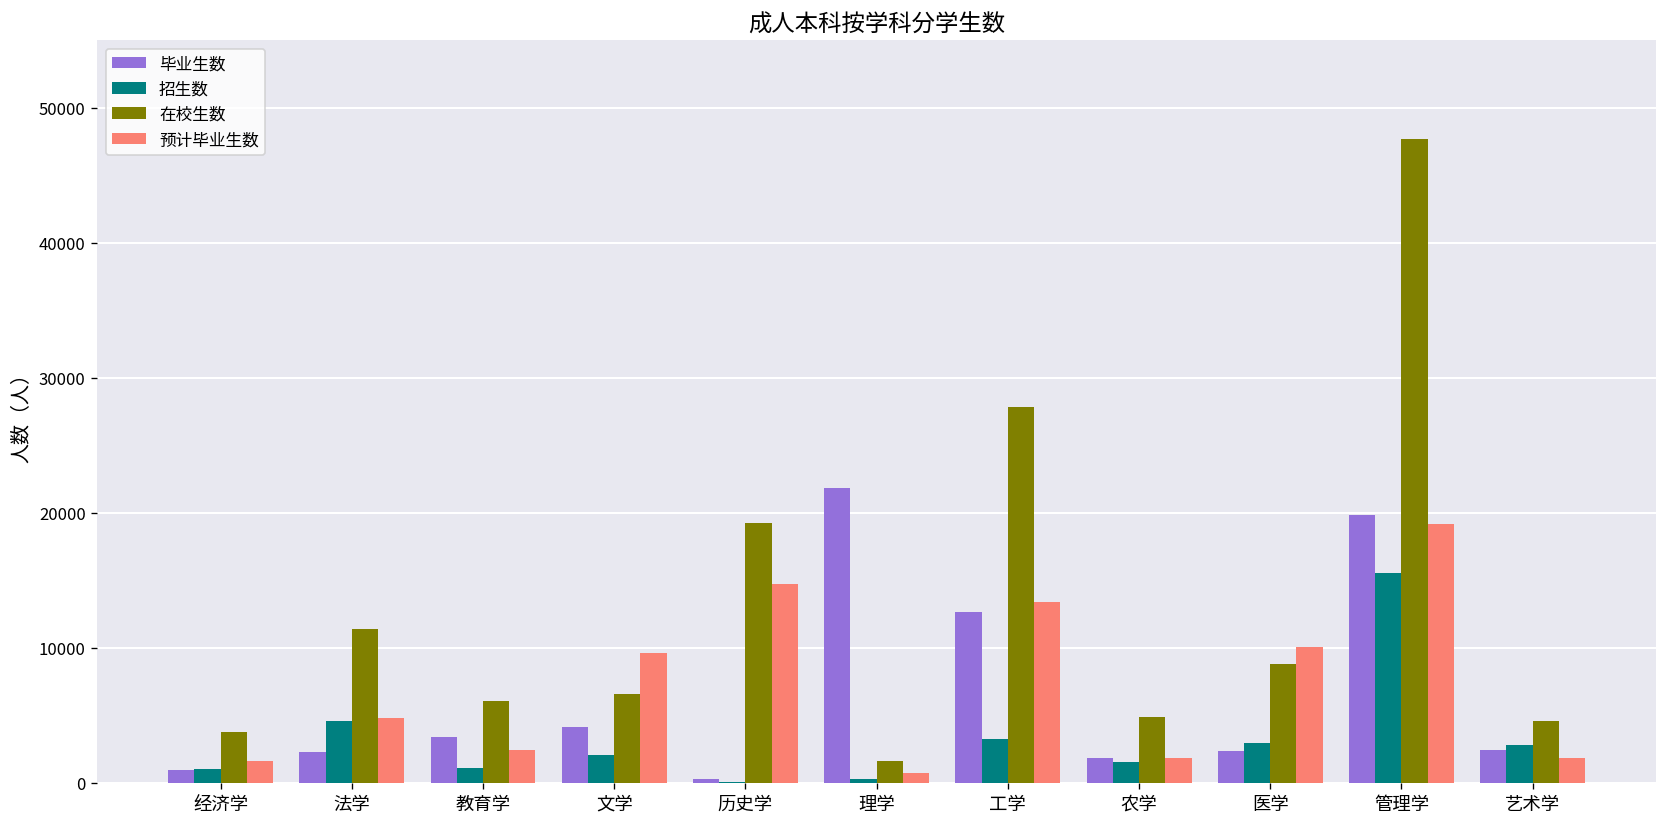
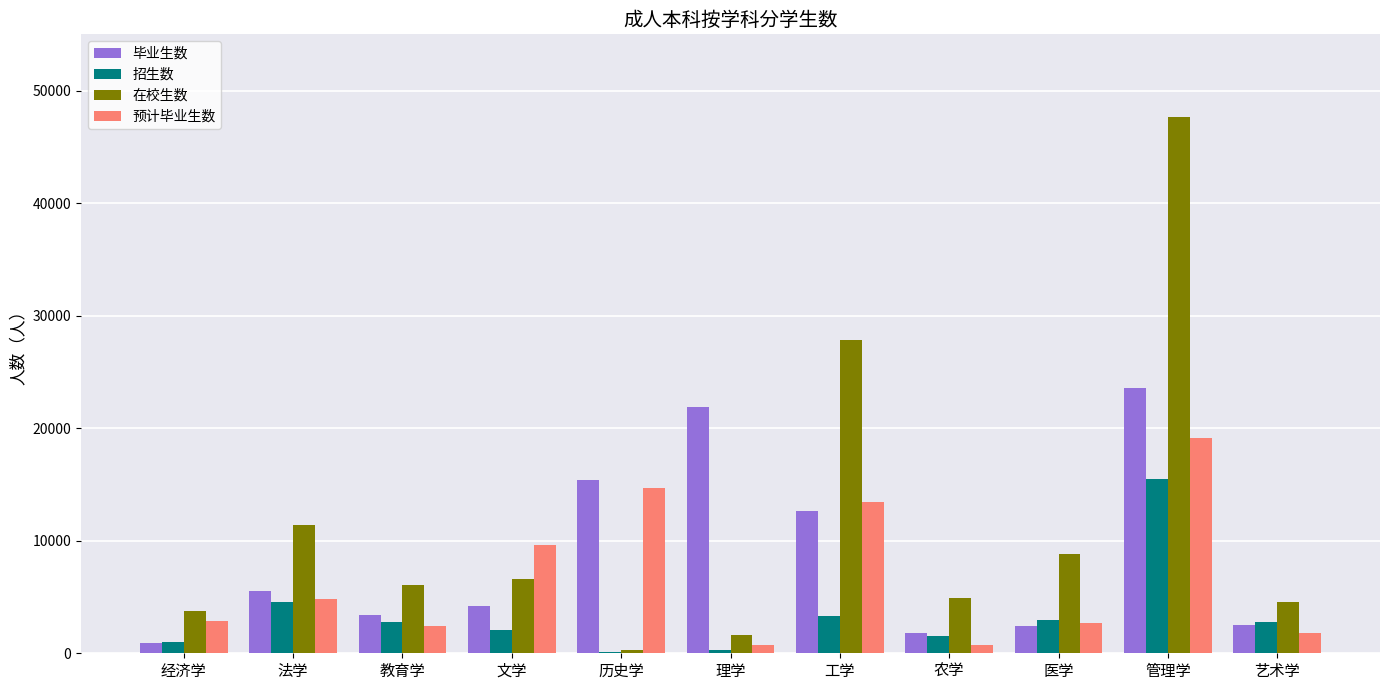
  {
    "毕业生数": {
      "经济学": 900,
-     "法学": 2300,
+     "法学": 5600,
      "教育学": 3400,
      "文学": 4200,
-     "历史学": 300,
+     "历史学": 15400,
      "理学": 21900,
      "工学": 12700,
      "农学": 1800,
      "医学": 2400,
-     "管理学": 19800,
+     "管理学": 23500,
      "艺术学": 2500
    },
    "招生数": {
      "经济学": 1000,
      "法学": 4600,
-     "教育学": 1100,
+     "教育学": 2800,
      "文学": 2100,
      "理学": 300,
      "工学": 3300,
      "农学": 1600,
      "医学": 3000,
      "管理学": 15500,
      "艺术学": 2800
    },
    "在校生数": {
      "经济学": 3800,
      "法学": 11400,
      "教育学": 6000,
      "文学": 6600,
-     "历史学": 19300,
+     "历史学": 300,
      "理学": 1600,
      "工学": 27900,
      "农学": 4900,
      "医学": 8800,
      "管理学": 47700,
      "艺术学": 4600
    },
    "预计毕业生数": {
-     "经济学": 1600,
+     "经济学": 2900,
      "法学": 4800,
      "教育学": 2500,
      "文学": 9600,
      "历史学": 14700,
      "理学": 700,
      "工学": 13400,
-     "农学": 1900,
-     "医学": 10100,
+     "农学": 800,
+     "医学": 2600,
      "管理学": 19100,
      "艺术学": 1800
    }
  }
